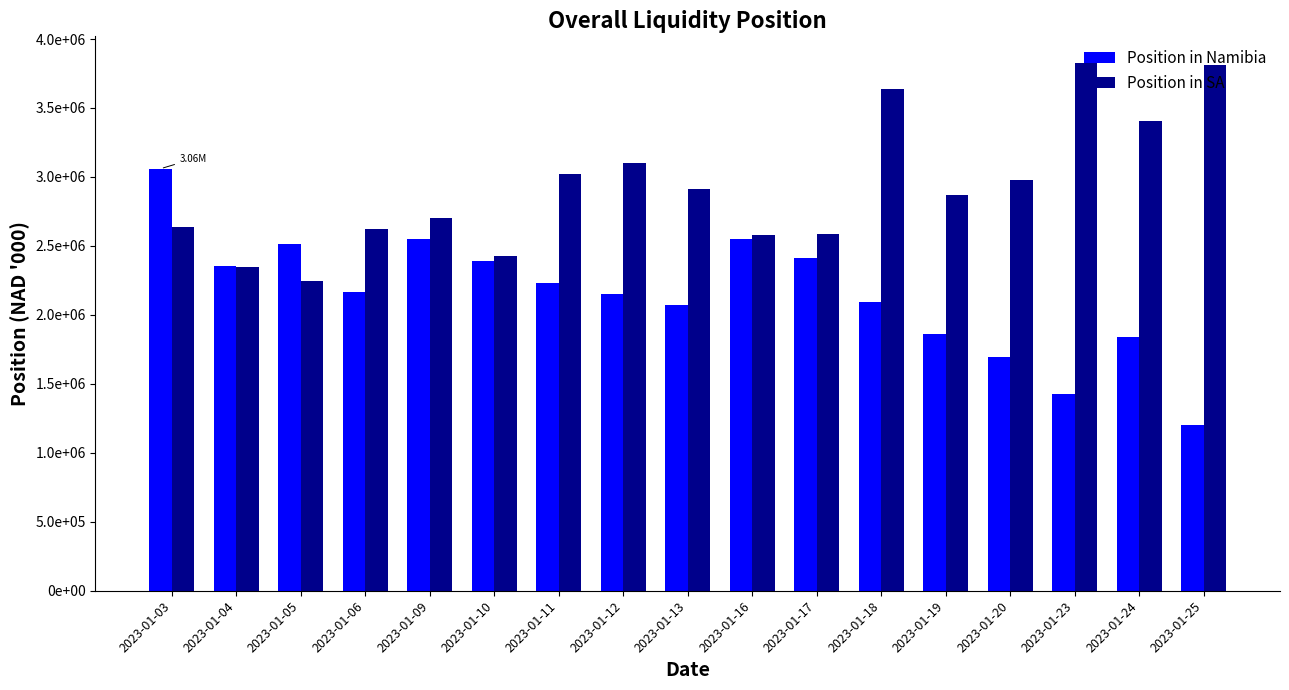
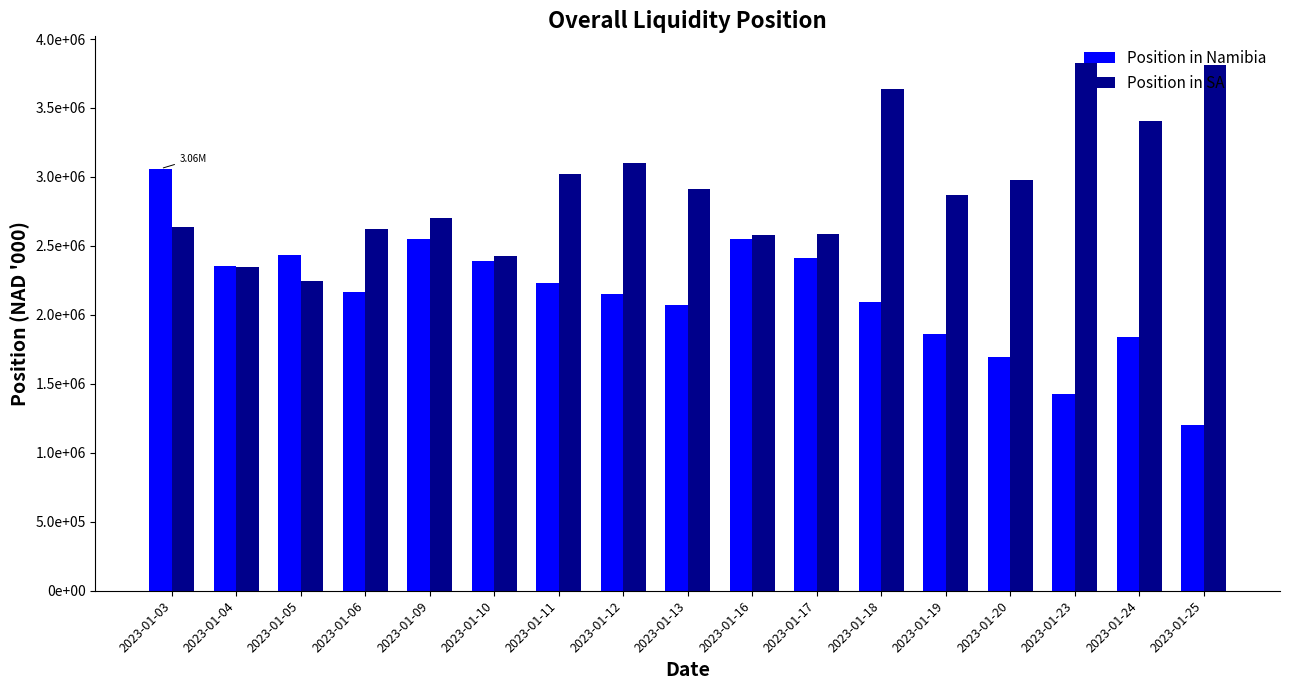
  {
    "Position in Namibia": {
      "2023-01-04": 2350000,
-     "2023-01-05": 2510000,
+     "2023-01-05": 2430000,
      "2023-01-06": 2160000,
      "2023-01-09": 2550000,
      "2023-01-10": 2390000,
      "2023-01-11": 2230000,
      "2023-01-12": 2150000,
      "2023-01-13": 2070000,
      "2023-01-16": 2550000,
      "2023-01-17": 2410000,
      "2023-01-18": 2100000,
      "2023-01-19": 1860000,
      "2023-01-20": 1690000,
      "2023-01-23": 1430000,
      "2023-01-24": 1840000,
      "2023-01-25": 1200000
    },
    "Position in SA": {
      "2023-01-03": 2640000,
      "2023-01-04": 2350000,
      "2023-01-05": 2250000,
      "2023-01-06": 2620000,
      "2023-01-09": 2700000,
      "2023-01-10": 2420000,
      "2023-01-11": 3020000,
      "2023-01-12": 3100000,
      "2023-01-13": 2910000,
      "2023-01-16": 2580000,
      "2023-01-17": 2580000,
      "2023-01-18": 3640000,
      "2023-01-19": 2870000,
      "2023-01-20": 2980000,
      "2023-01-23": 3830000,
      "2023-01-24": 3410000,
      "2023-01-25": 3810000
    }
  }
